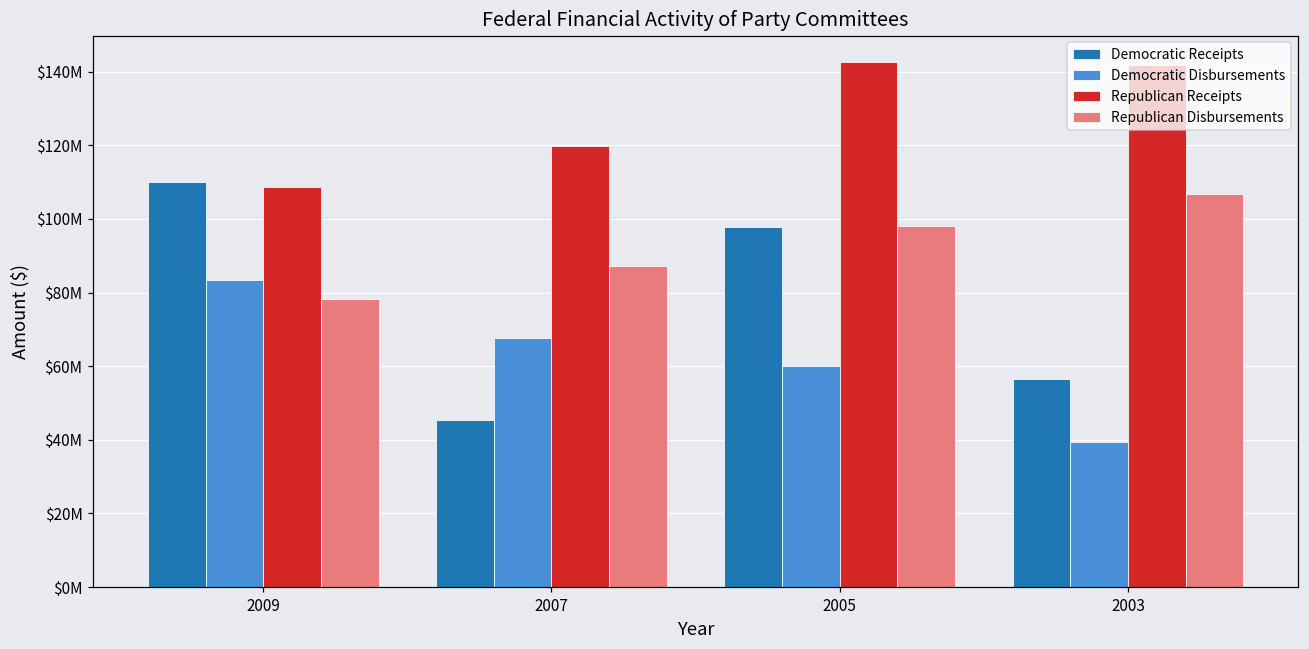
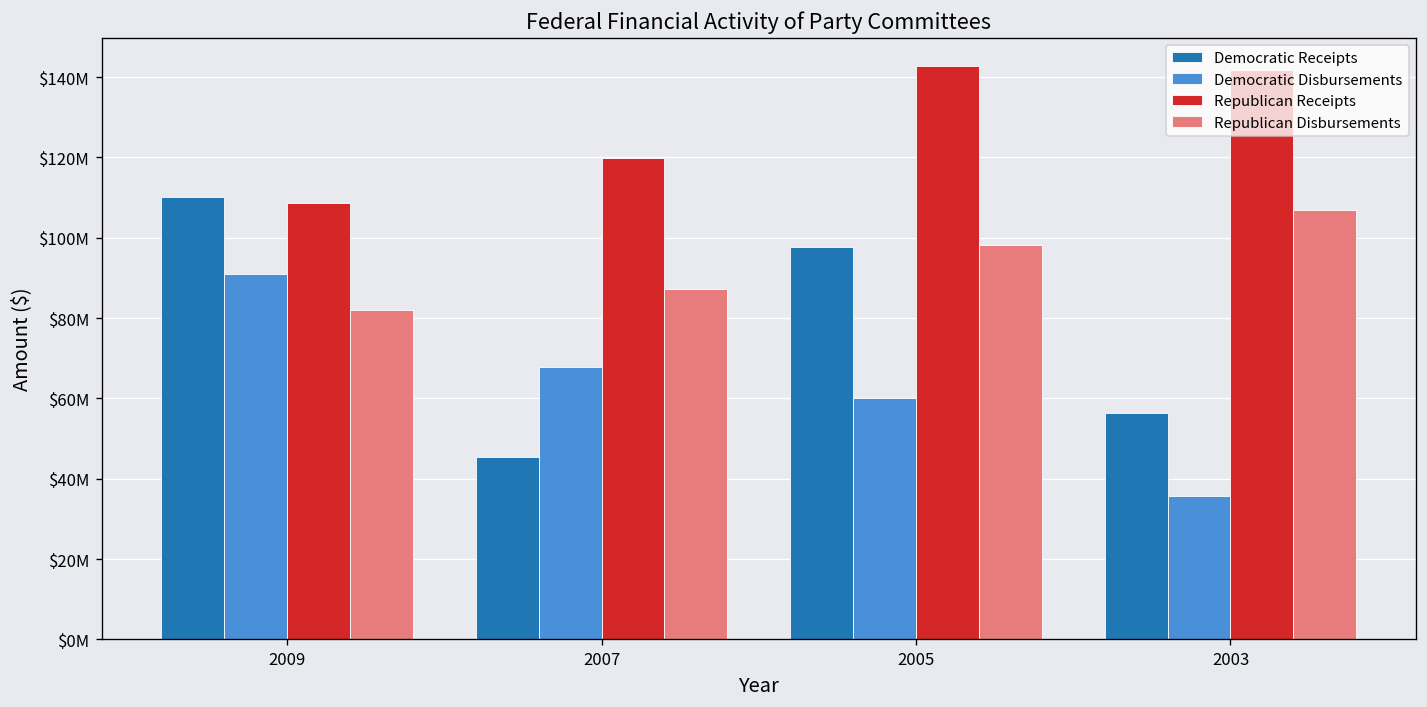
  {
    "Democratic Receipts": {
      "2009": "$110000000",
      "2007": "$45000000",
      "2005": "$98000000",
      "2003": "$56000000"
    },
    "Democratic Disbursements": {
-     "2009": "$83000000",
+     "2009": "$91000000",
      "2007": "$68000000",
      "2005": "$60000000",
-     "2003": "$39000000"
+     "2003": "$36000000"
    },
    "Republican Receipts": {
      "2009": "$109000000",
      "2007": "$120000000",
      "2005": "$143000000"
    },
    "Republican Disbursements": {
-     "2009": "$78000000",
+     "2009": "$82000000",
      "2007": "$87000000",
      "2005": "$98000000",
      "2003": "$107000000"
    }
  }
